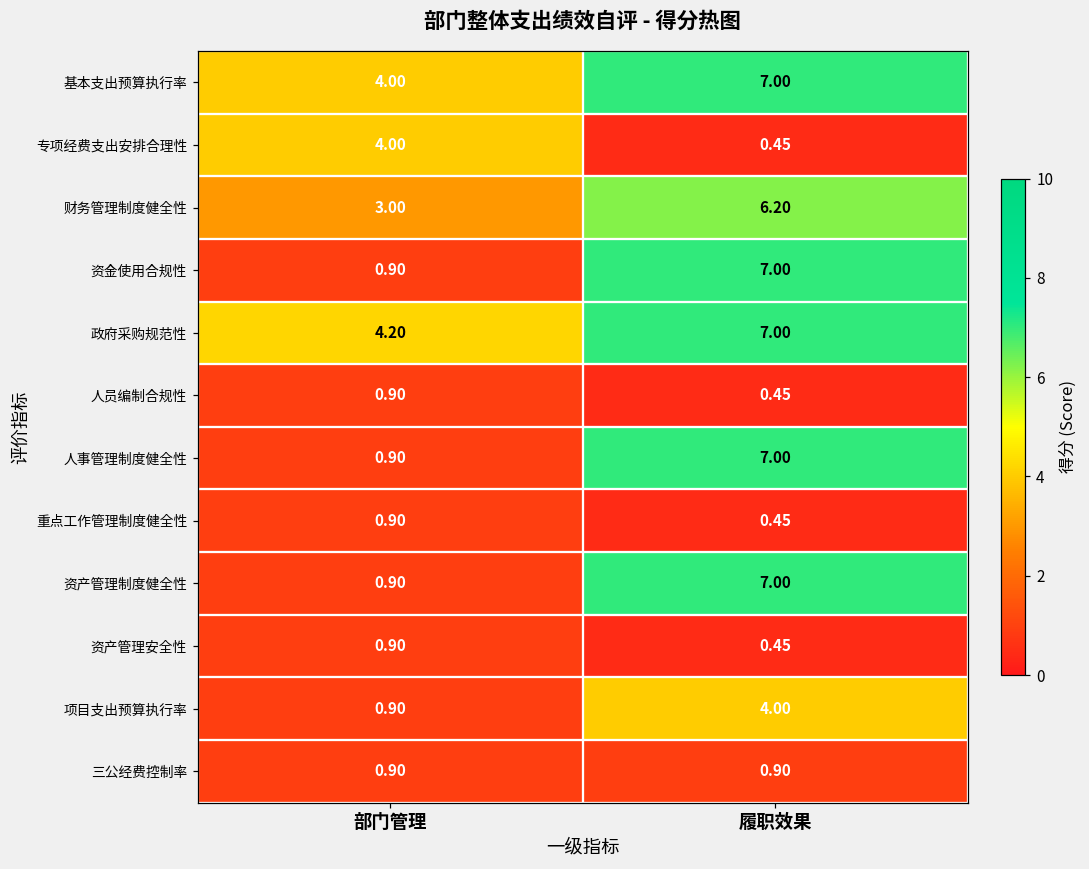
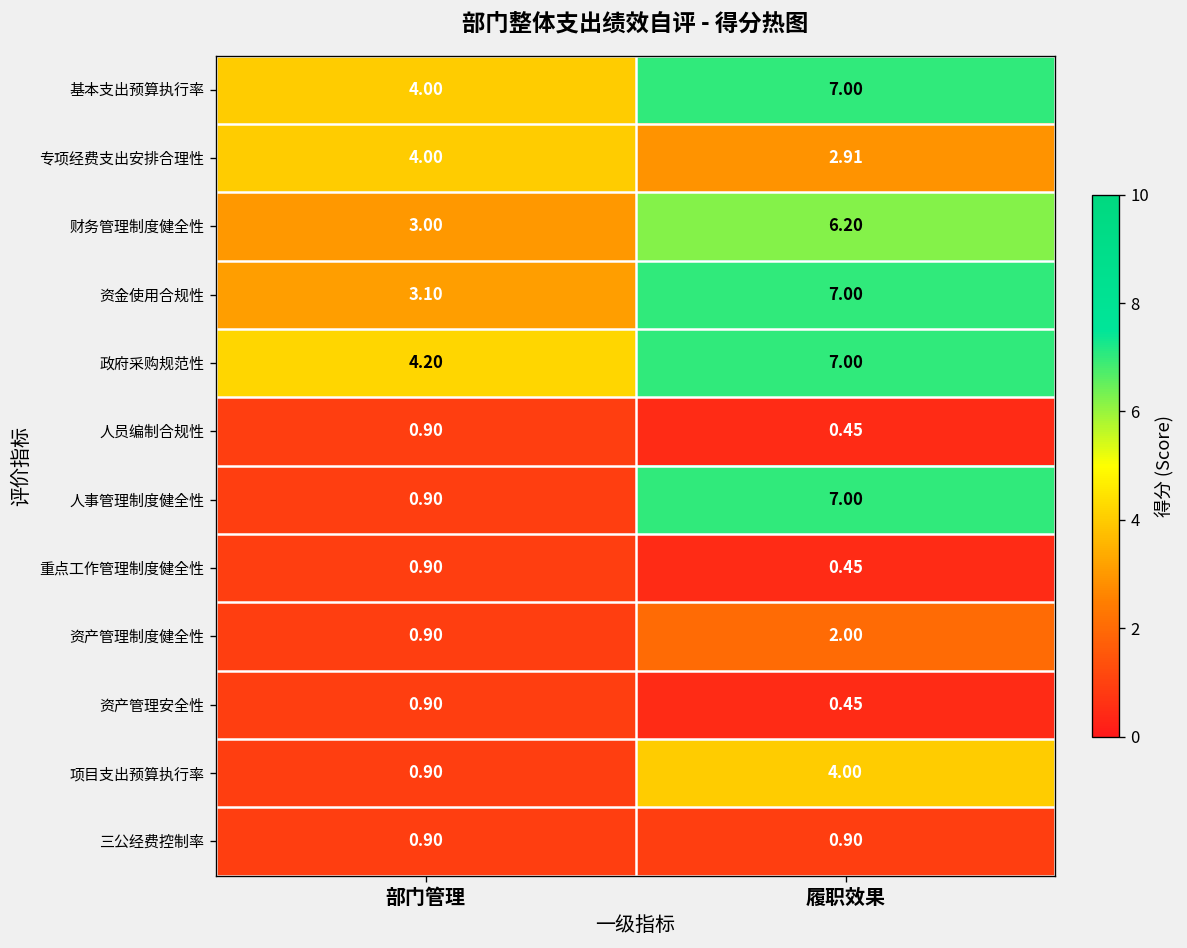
  {
    "基本支出预算执行率": {
      "部门管理": 4.00,
      "履职效果": 7.00
    },
    "专项经费支出安排合理性": {
      "部门管理": 4.00,
-     "履职效果": 0.45
+     "履职效果": 2.91
    },
    "财务管理制度健全性": {
      "部门管理": 3.00,
      "履职效果": 6.20
    },
    "资金使用合规性": {
-     "部门管理": 0.90,
+     "部门管理": 3.10,
      "履职效果": 7.00
    },
    "政府采购规范性": {
      "部门管理": 4.20,
      "履职效果": 7.00
    },
    "人员编制合规性": {
      "部门管理": 0.90,
      "履职效果": 0.45
    },
    "人事管理制度健全性": {
      "部门管理": 0.90,
      "履职效果": 7.00
    },
    "重点工作管理制度健全性": {
      "部门管理": 0.90,
      "履职效果": 0.45
    },
    "资产管理制度健全性": {
      "部门管理": 0.90,
-     "履职效果": 7.00
+     "履职效果": 2.00
    },
    "资产管理安全性": {
      "部门管理": 0.90,
      "履职效果": 0.45
    },
    "项目支出预算执行率": {
      "部门管理": 0.90,
      "履职效果": 4.00
    },
    "三公经费控制率": {
      "部门管理": 0.90,
      "履职效果": 0.90
    }
  }
